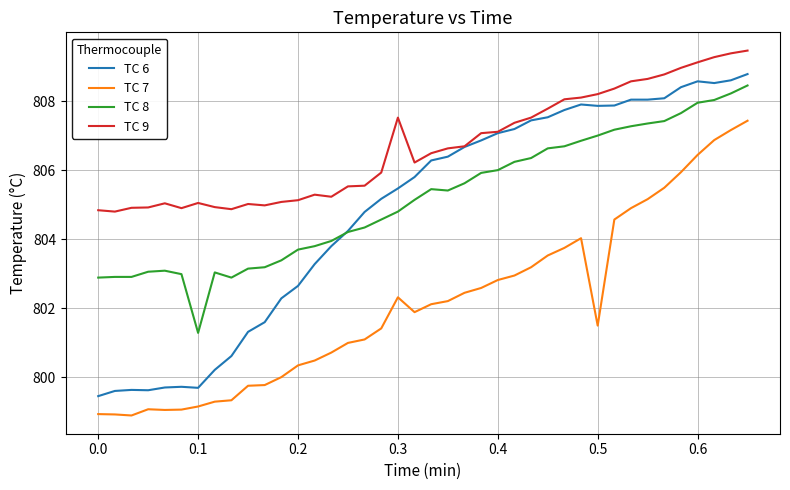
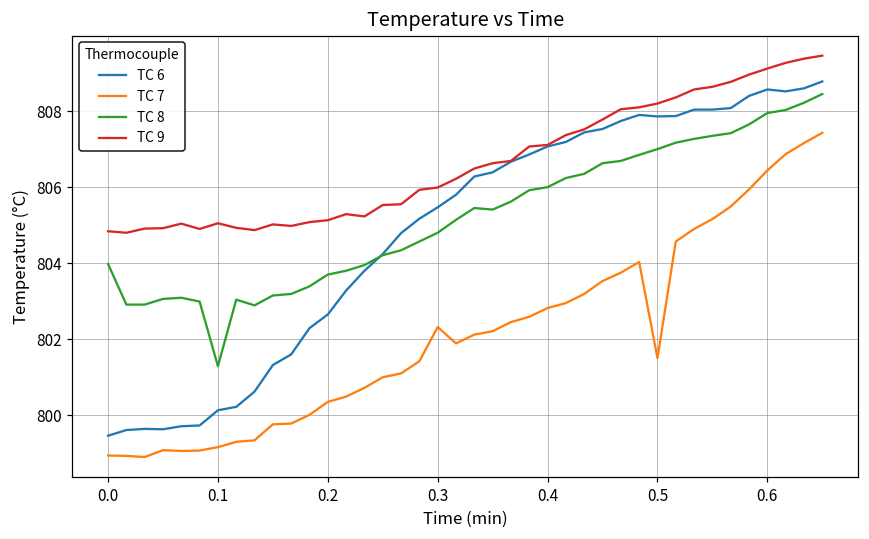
  {
    "TC 6": {
      "0.0": 799.5,
-     "0.1": 799.7,
+     "0.1": 800.1,
      "0.2": 802.7,
      "0.3": 805.5,
      "0.5": 807.9,
      "0.6": 808.6
    },
    "TC 7": {
      "0.0": 798.9,
      "0.1": 799.2,
      "0.2": 800.4,
      "0.3": 802.3,
      "0.4": 802.8,
      "0.5": 801.5,
      "0.6": 806.4
    },
    "TC 8": {
-     "0.0": 802.9,
+     "0.0": 804.0,
      "0.1": 801.3,
      "0.2": 803.7,
      "0.3": 804.8,
      "0.4": 806.0,
      "0.5": 807.0,
      "0.6": 808.0
    },
    "TC 9": {
      "0.0": 804.8,
      "0.1": 805.1,
      "0.2": 805.1,
-     "0.3": 807.5,
+     "0.3": 806.0,
      "0.5": 808.2,
      "0.6": 809.1
    }
  }
